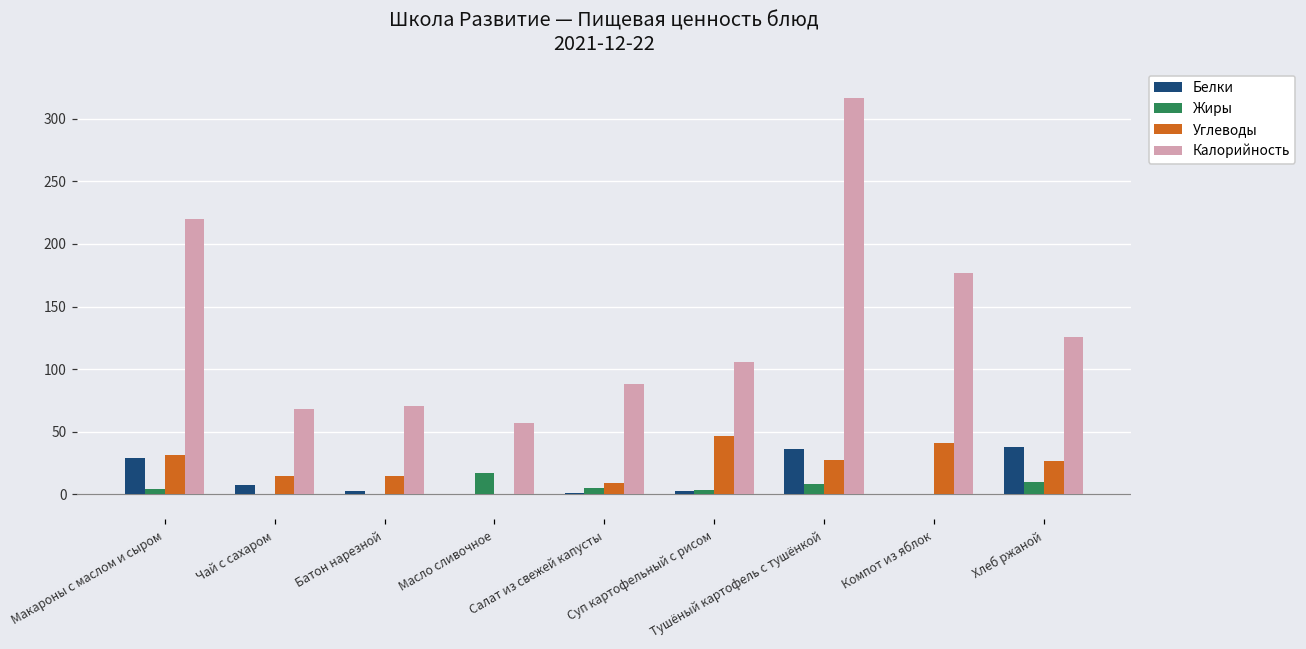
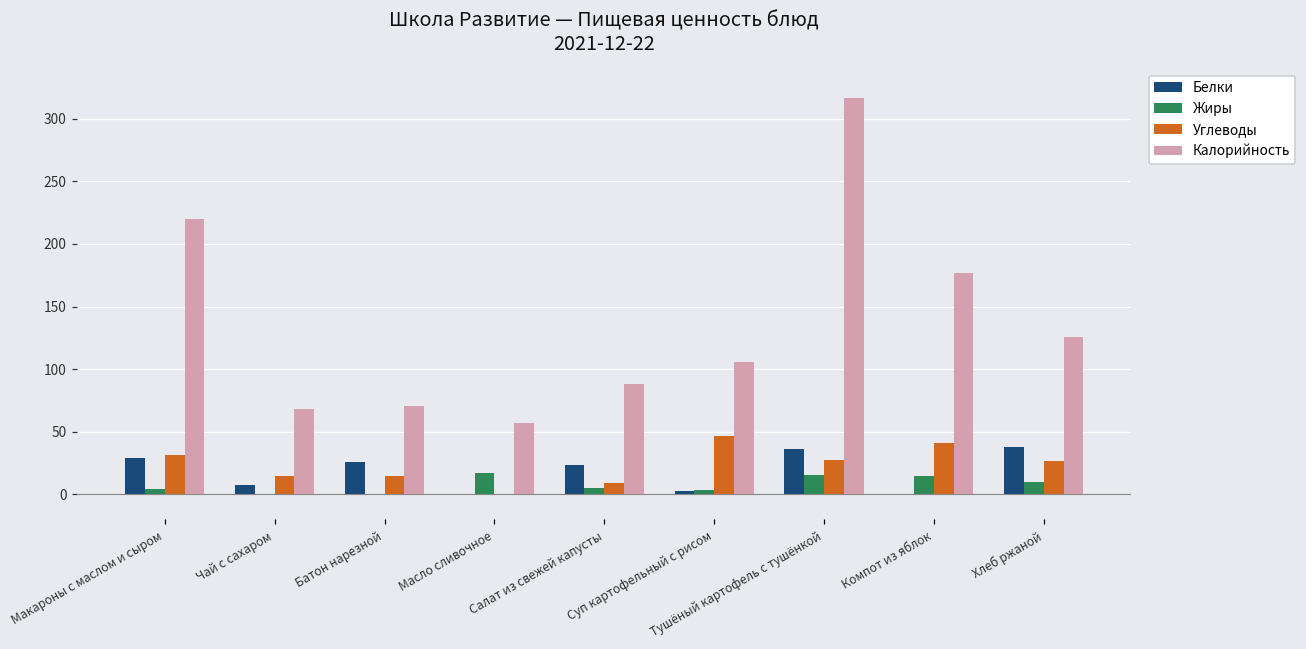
  {
    "Белки": {
      "Макароны с маслом и сыром": 29,
      "Чай с сахаром": 7,
-     "Батон нарезной": 2,
-     "Салат из свежей капусты": 1,
+     "Батон нарезной": 26,
+     "Салат из свежей капусты": 24,
      "Суп картофельный с рисом": 3,
      "Тушёный картофель с тушёнкой": 37,
      "Хлеб ржаной": 38
    },
    "Жиры": {
      "Макароны с маслом и сыром": 5,
      "Масло сливочное": 17,
      "Салат из свежей капусты": 5,
      "Суп картофельный с рисом": 3,
-     "Тушёный картофель с тушёнкой": 8,
-     "Компот из яблок": 0,
+     "Тушёный картофель с тушёнкой": 15,
+     "Компот из яблок": 15,
      "Хлеб ржаной": 10
    },
    "Углеводы": {
      "Макароны с маслом и сыром": 31,
      "Чай с сахаром": 15,
      "Батон нарезной": 14,
      "Салат из свежей капусты": 9,
      "Суп картофельный с рисом": 47,
      "Тушёный картофель с тушёнкой": 27,
      "Компот из яблок": 41,
      "Хлеб ржаной": 27
    },
    "Калорийность": {
      "Макароны с маслом и сыром": 220,
      "Чай с сахаром": 68,
      "Батон нарезной": 71,
      "Масло сливочное": 57,
      "Салат из свежей капусты": 88,
      "Суп картофельный с рисом": 106,
      "Тушёный картофель с тушёнкой": 317,
      "Компот из яблок": 177,
      "Хлеб ржаной": 126
    }
  }
